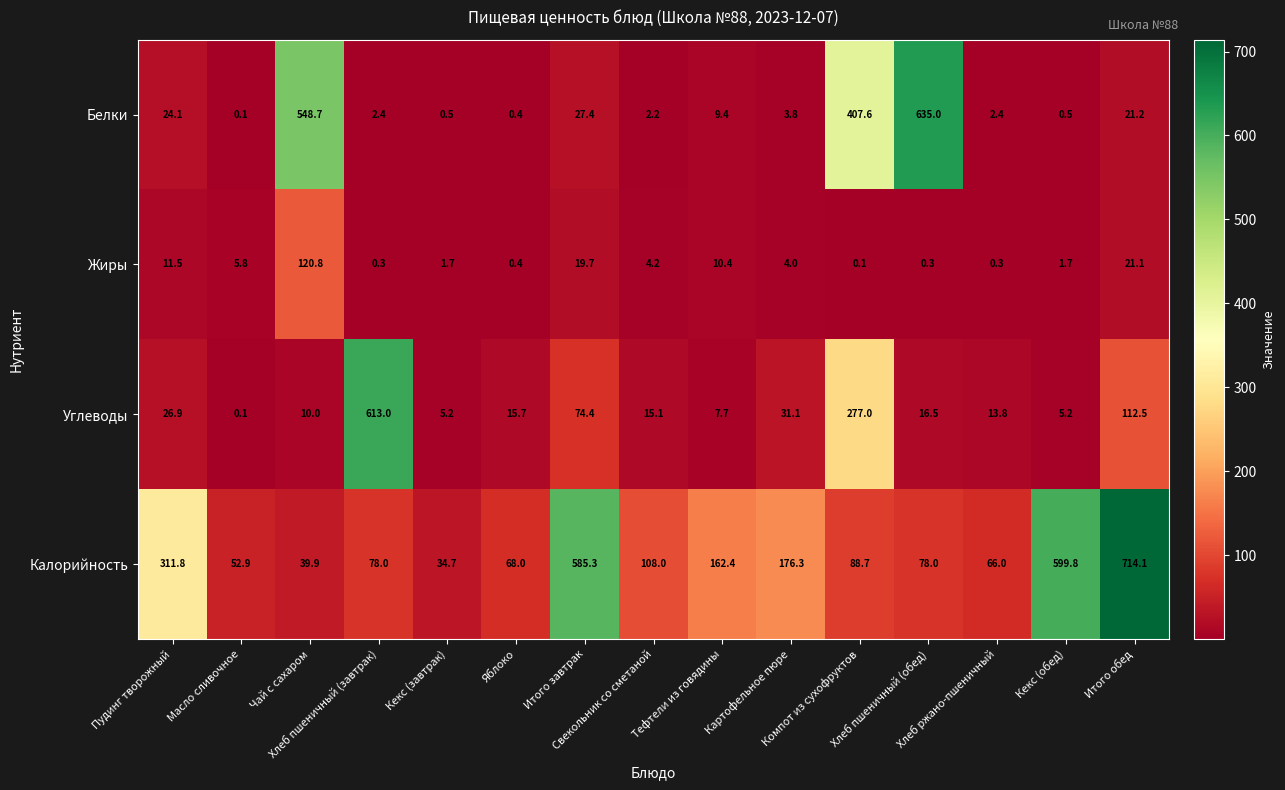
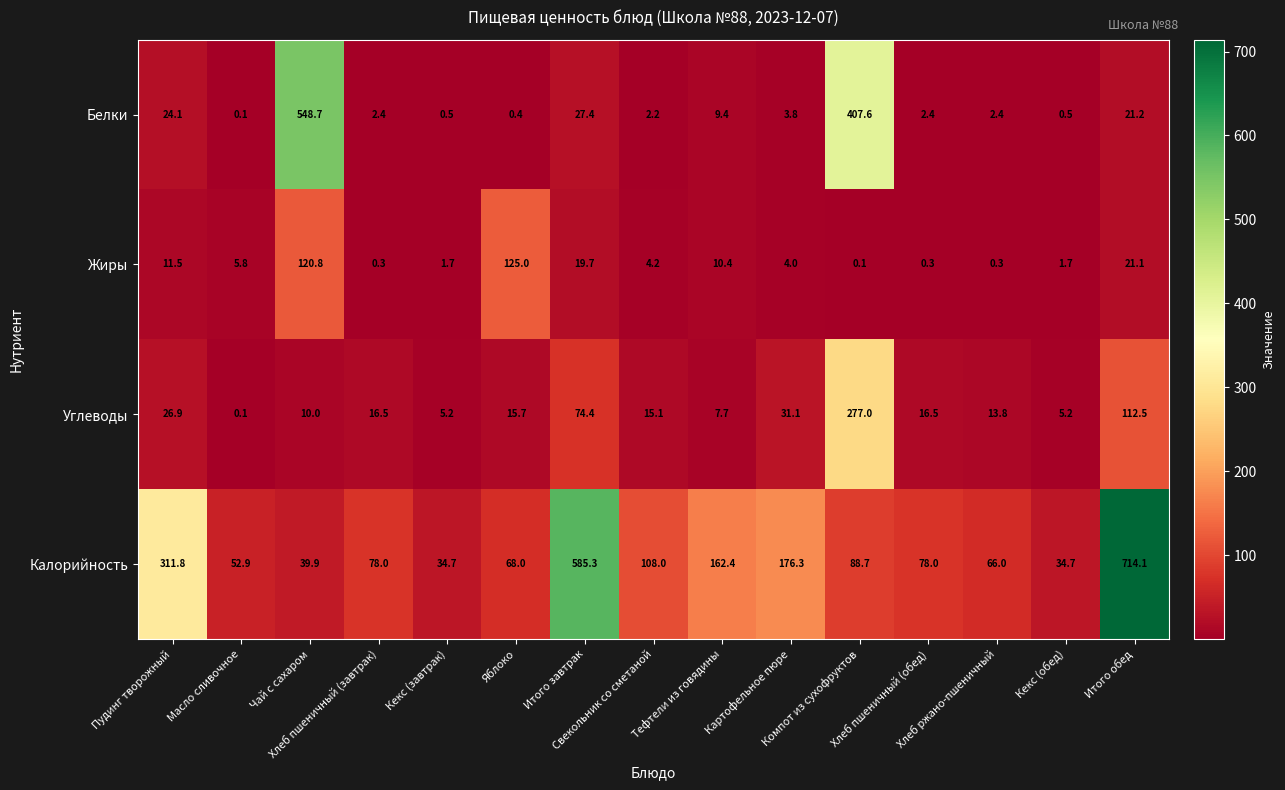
  {
    "Белки": {
      "Пудинг творожный": 24.1,
      "Масло сливочное": 0.1,
      "Чай с сахаром": 548.7,
      "Хлеб пшеничный (завтрак)": 2.4,
      "Кекс (завтрак)": 0.5,
      "Яблоко": 0.4,
      "Итого завтрак": 27.4,
      "Свекольник со сметаной": 2.2,
      "Тефтели из говядины": 9.4,
      "Картофельное пюре": 3.8,
      "Компот из сухофруктов": 407.6,
-     "Хлеб пшеничный (обед)": 635.0,
+     "Хлеб пшеничный (обед)": 2.4,
      "Хлеб ржано-пшеничный": 2.4,
      "Кекс (обед)": 0.5,
      "Итого обед": 21.2
    },
    "Жиры": {
      "Пудинг творожный": 11.5,
      "Масло сливочное": 5.8,
      "Чай с сахаром": 120.8,
      "Хлеб пшеничный (завтрак)": 0.3,
      "Кекс (завтрак)": 1.7,
-     "Яблоко": 0.4,
+     "Яблоко": 125.0,
      "Итого завтрак": 19.7,
      "Свекольник со сметаной": 4.2,
      "Тефтели из говядины": 10.4,
      "Картофельное пюре": 4.0,
      "Компот из сухофруктов": 0.1,
      "Хлеб пшеничный (обед)": 0.3,
      "Хлеб ржано-пшеничный": 0.3,
      "Кекс (обед)": 1.7,
      "Итого обед": 21.1
    },
    "Углеводы": {
      "Пудинг творожный": 26.9,
      "Масло сливочное": 0.1,
      "Чай с сахаром": 10.0,
-     "Хлеб пшеничный (завтрак)": 613.0,
+     "Хлеб пшеничный (завтрак)": 16.5,
      "Кекс (завтрак)": 5.2,
      "Яблоко": 15.7,
      "Итого завтрак": 74.4,
      "Свекольник со сметаной": 15.1,
      "Тефтели из говядины": 7.7,
      "Картофельное пюре": 31.1,
      "Компот из сухофруктов": 277.0,
      "Хлеб пшеничный (обед)": 16.5,
      "Хлеб ржано-пшеничный": 13.8,
      "Кекс (обед)": 5.2,
      "Итого обед": 112.5
    },
    "Калорийность": {
      "Пудинг творожный": 311.8,
      "Масло сливочное": 52.9,
      "Чай с сахаром": 39.9,
      "Хлеб пшеничный (завтрак)": 78.0,
      "Кекс (завтрак)": 34.7,
      "Яблоко": 68.0,
      "Итого завтрак": 585.3,
      "Свекольник со сметаной": 108.0,
      "Тефтели из говядины": 162.4,
      "Картофельное пюре": 176.3,
      "Компот из сухофруктов": 88.7,
      "Хлеб пшеничный (обед)": 78.0,
      "Хлеб ржано-пшеничный": 66.0,
-     "Кекс (обед)": 599.8,
+     "Кекс (обед)": 34.7,
      "Итого обед": 714.1
    }
  }
